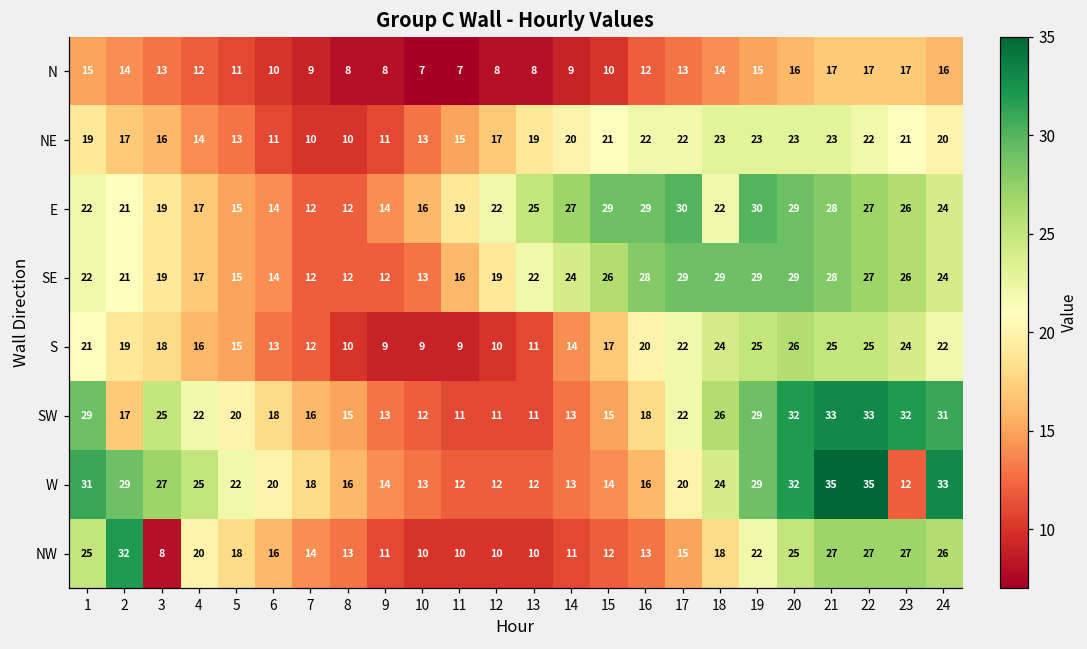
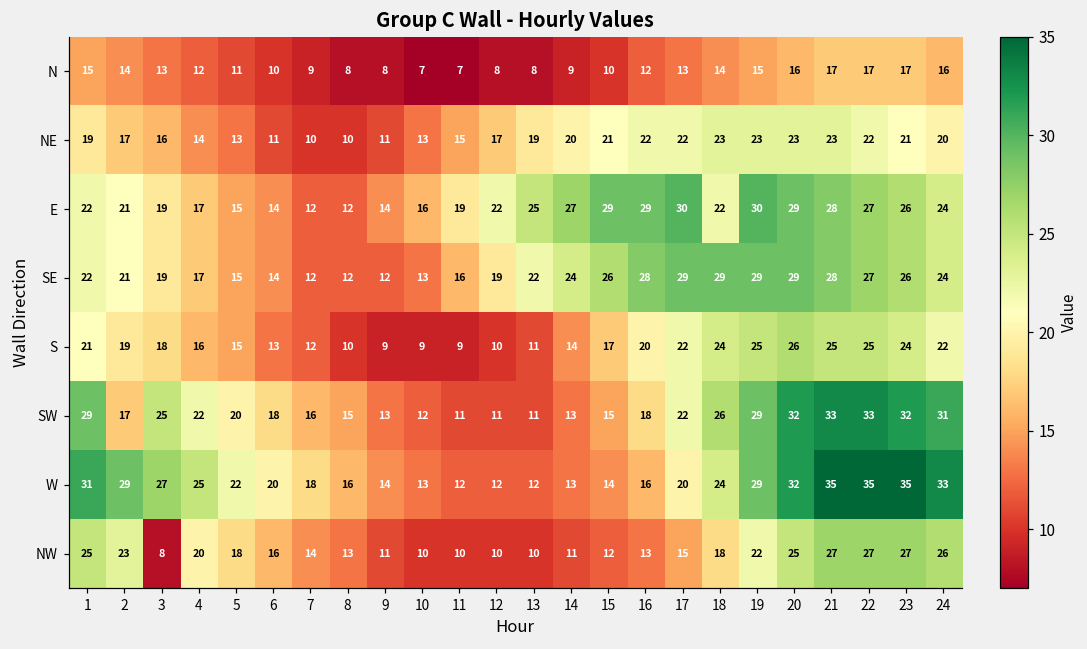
  {
    "N": {
      "1": 15,
      "2": 14,
      "3": 13,
      "4": 12,
      "5": 11,
      "6": 10,
      "7": 9,
      "8": 8,
      "9": 8,
      "10": 7,
      "11": 7,
      "12": 8,
      "13": 8,
      "14": 9,
      "15": 10,
      "16": 12,
      "17": 13,
      "18": 14,
      "19": 15,
      "20": 16,
      "21": 17,
      "22": 17,
      "23": 17,
      "24": 16
    },
    "NE": {
      "1": 19,
      "2": 17,
      "3": 16,
      "4": 14,
      "5": 13,
      "6": 11,
      "7": 10,
      "8": 10,
      "9": 11,
      "10": 13,
      "11": 15,
      "12": 17,
      "13": 19,
      "14": 20,
      "15": 21,
      "16": 22,
      "17": 22,
      "18": 23,
      "19": 23,
      "20": 23,
      "21": 23,
      "22": 22,
      "23": 21,
      "24": 20
    },
    "E": {
      "1": 22,
      "2": 21,
      "3": 19,
      "4": 17,
      "5": 15,
      "6": 14,
      "7": 12,
      "8": 12,
      "9": 14,
      "10": 16,
      "11": 19,
      "12": 22,
      "13": 25,
      "14": 27,
      "15": 29,
      "16": 29,
      "17": 30,
      "18": 22,
      "19": 30,
      "20": 29,
      "21": 28,
      "22": 27,
      "23": 26,
      "24": 24
    },
    "SE": {
      "1": 22,
      "2": 21,
      "3": 19,
      "4": 17,
      "5": 15,
      "6": 14,
      "7": 12,
      "8": 12,
      "9": 12,
      "10": 13,
      "11": 16,
      "12": 19,
      "13": 22,
      "14": 24,
      "15": 26,
      "16": 28,
      "17": 29,
      "18": 29,
      "19": 29,
      "20": 29,
      "21": 28,
      "22": 27,
      "23": 26,
      "24": 24
    },
    "S": {
      "1": 21,
      "2": 19,
      "3": 18,
      "4": 16,
      "5": 15,
      "6": 13,
      "7": 12,
      "8": 10,
      "9": 9,
      "10": 9,
      "11": 9,
      "12": 10,
      "13": 11,
      "14": 14,
      "15": 17,
      "16": 20,
      "17": 22,
      "18": 24,
      "19": 25,
      "20": 26,
      "21": 25,
      "22": 25,
      "23": 24,
      "24": 22
    },
    "SW": {
      "1": 29,
      "2": 17,
      "3": 25,
      "4": 22,
      "5": 20,
      "6": 18,
      "7": 16,
      "8": 15,
      "9": 13,
      "10": 12,
      "11": 11,
      "12": 11,
      "13": 11,
      "14": 13,
      "15": 15,
      "16": 18,
      "17": 22,
      "18": 26,
      "19": 29,
      "20": 32,
      "21": 33,
      "22": 33,
      "23": 32,
      "24": 31
    },
    "W": {
      "1": 31,
      "2": 29,
      "3": 27,
      "4": 25,
      "5": 22,
      "6": 20,
      "7": 18,
      "8": 16,
      "9": 14,
      "10": 13,
      "11": 12,
      "12": 12,
      "13": 12,
      "14": 13,
      "15": 14,
      "16": 16,
      "17": 20,
      "18": 24,
      "19": 29,
      "20": 32,
      "21": 35,
      "22": 35,
-     "23": 12,
+     "23": 35,
      "24": 33
    },
    "NW": {
      "1": 25,
-     "2": 32,
+     "2": 23,
      "3": 8,
      "4": 20,
      "5": 18,
      "6": 16,
      "7": 14,
      "8": 13,
      "9": 11,
      "10": 10,
      "11": 10,
      "12": 10,
      "13": 10,
      "14": 11,
      "15": 12,
      "16": 13,
      "17": 15,
      "18": 18,
      "19": 22,
      "20": 25,
      "21": 27,
      "22": 27,
      "23": 27,
      "24": 26
    }
  }
